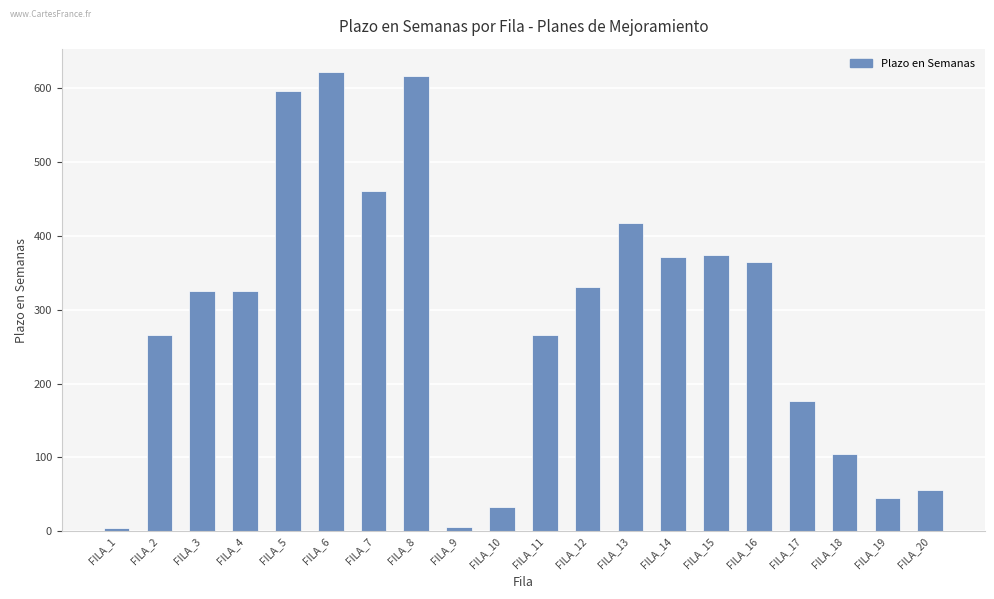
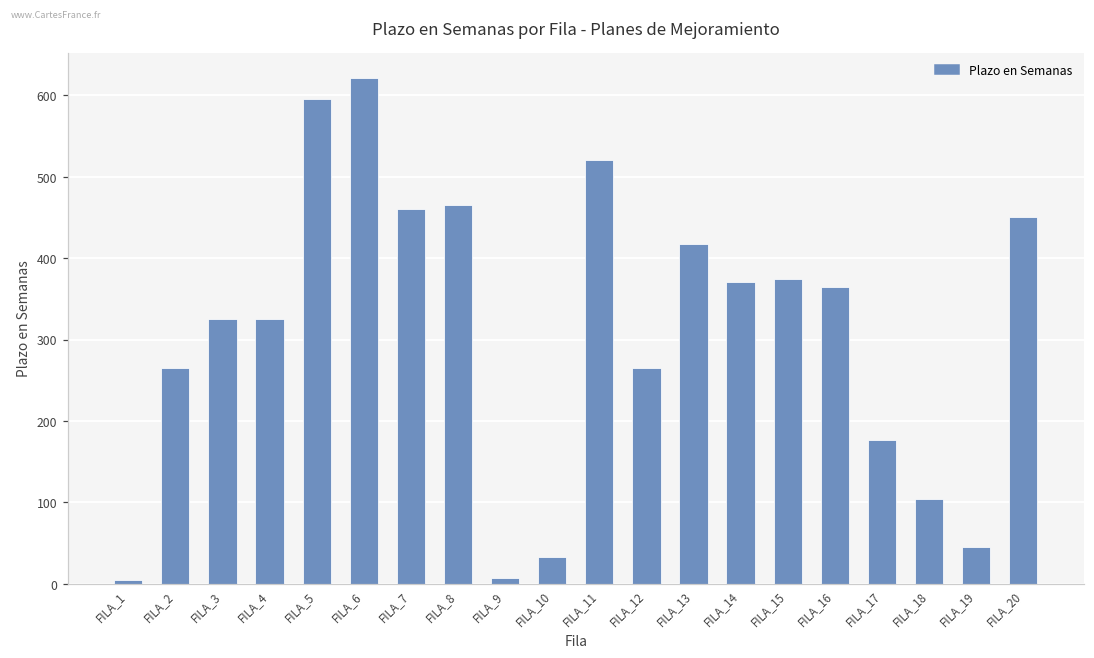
  {
    "FILA_1": 0,
    "FILA_2": 270,
    "FILA_3": 330,
    "FILA_4": 330,
    "FILA_5": 600,
    "FILA_6": 620,
    "FILA_7": 460,
-   "FILA_8": 620,
+   "FILA_8": 470,
    "FILA_9": 10,
    "FILA_10": 30,
-   "FILA_11": 270,
-   "FILA_12": 330,
+   "FILA_11": 520,
+   "FILA_12": 270,
    "FILA_13": 420,
    "FILA_14": 370,
    "FILA_15": 370,
    "FILA_16": 360,
    "FILA_17": 180,
    "FILA_18": 100,
    "FILA_19": 50,
-   "FILA_20": 60
+   "FILA_20": 450
  }
